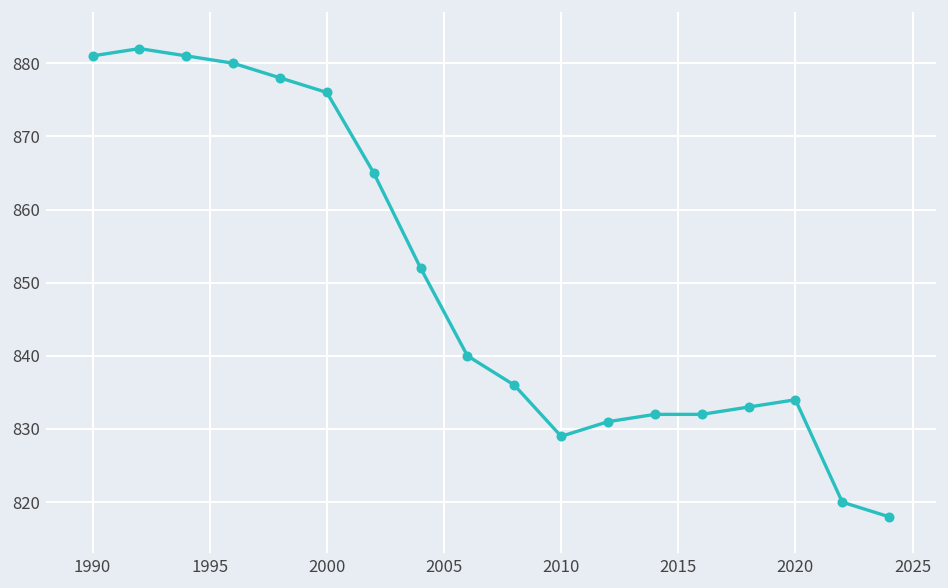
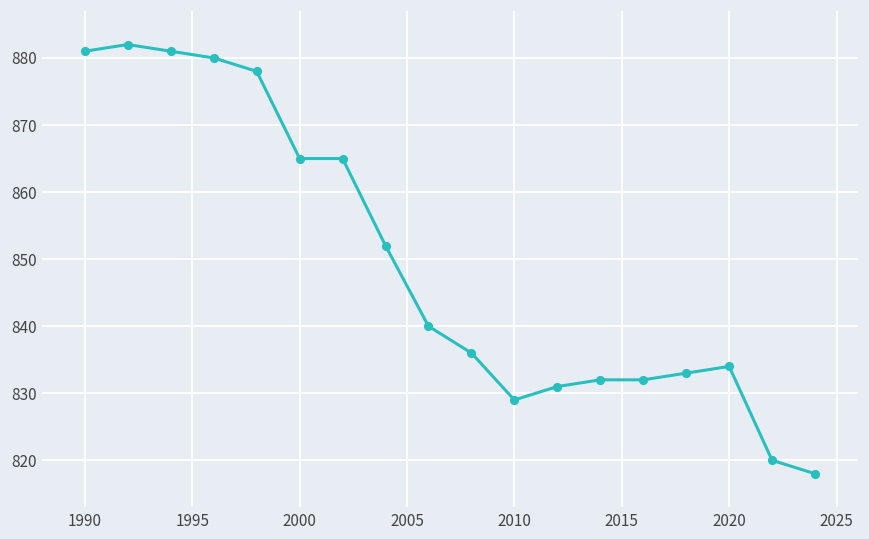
  {
    "1990": 881,
-   "2000": 876,
+   "2000": 865,
    "2010": 829,
    "2020": 834
  }
